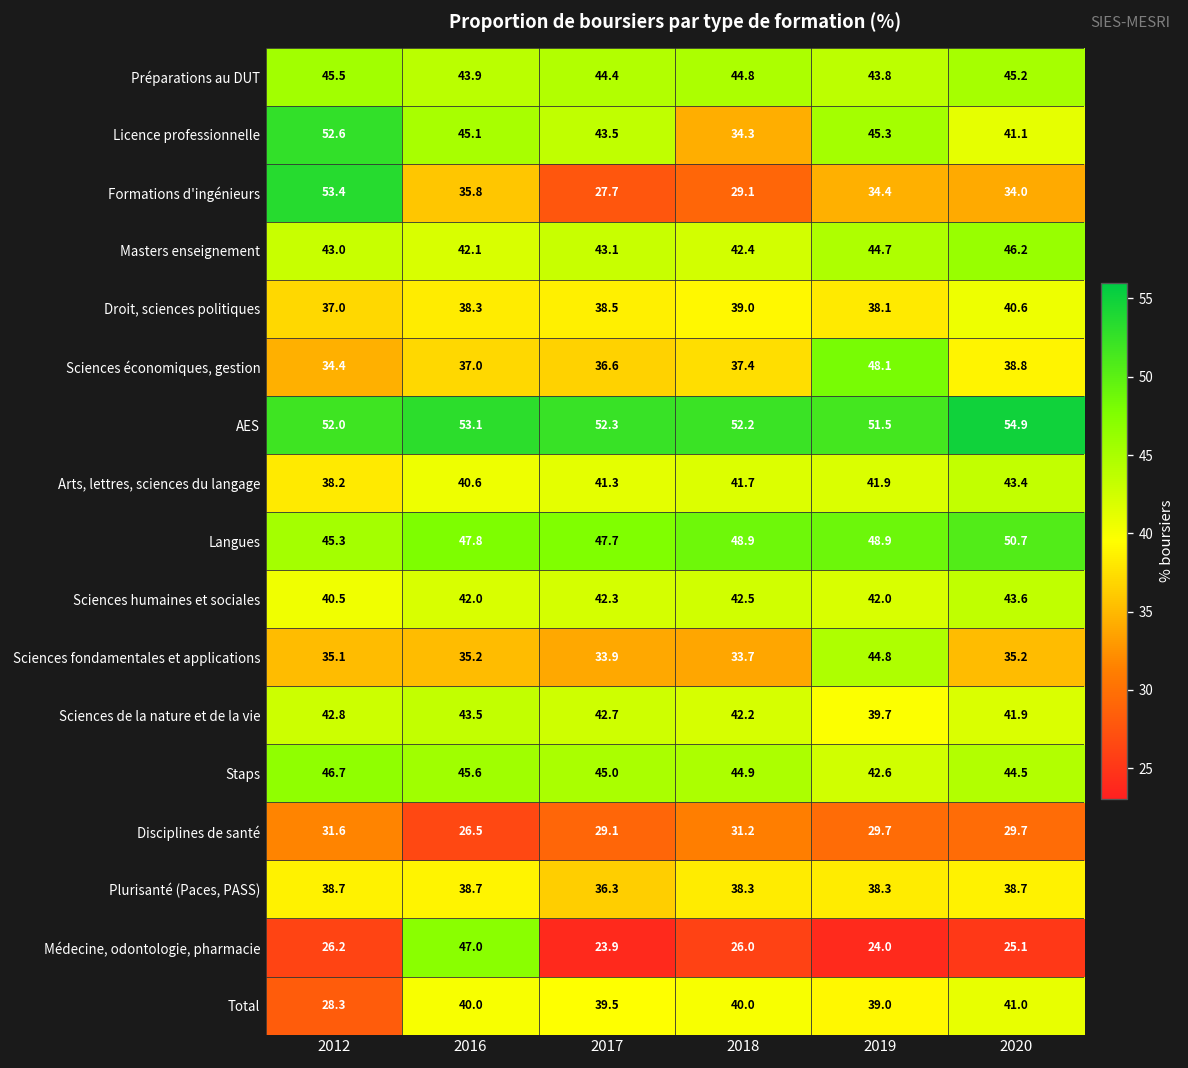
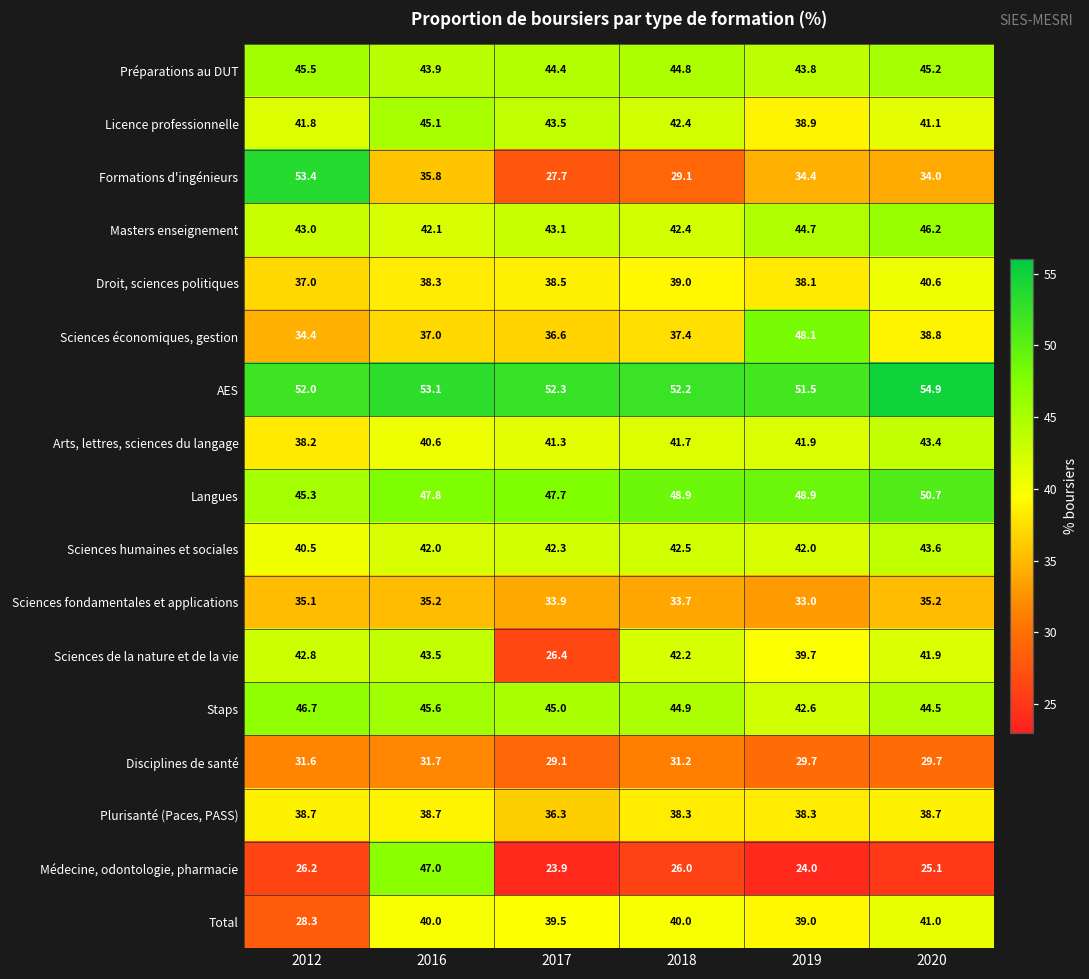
  {
    "Préparations au DUT": {
      "2012": 45.5,
      "2016": 43.9,
      "2017": 44.4,
      "2018": 44.8,
      "2019": 43.8,
      "2020": 45.2
    },
    "Licence professionnelle": {
-     "2012": 52.6,
+     "2012": 41.8,
      "2016": 45.1,
      "2017": 43.5,
-     "2018": 34.3,
-     "2019": 45.3,
+     "2018": 42.4,
+     "2019": 38.9,
      "2020": 41.1
    },
    "Formations d'ingénieurs": {
      "2012": 53.4,
      "2016": 35.8,
      "2017": 27.7,
      "2018": 29.1,
      "2019": 34.4,
      "2020": 34.0
    },
    "Masters enseignement": {
      "2012": 43.0,
      "2016": 42.1,
      "2017": 43.1,
      "2018": 42.4,
      "2019": 44.7,
      "2020": 46.2
    },
    "Droit, sciences politiques": {
      "2012": 37.0,
      "2016": 38.3,
      "2017": 38.5,
      "2018": 39.0,
      "2019": 38.1,
      "2020": 40.6
    },
    "Sciences économiques, gestion": {
      "2012": 34.4,
      "2016": 37.0,
      "2017": 36.6,
      "2018": 37.4,
      "2019": 48.1,
      "2020": 38.8
    },
    "AES": {
      "2012": 52.0,
      "2016": 53.1,
      "2017": 52.3,
      "2018": 52.2,
      "2019": 51.5,
      "2020": 54.9
    },
    "Arts, lettres, sciences du langage": {
      "2012": 38.2,
      "2016": 40.6,
      "2017": 41.3,
      "2018": 41.7,
      "2019": 41.9,
      "2020": 43.4
    },
    "Langues": {
      "2012": 45.3,
      "2016": 47.8,
      "2017": 47.7,
      "2018": 48.9,
      "2019": 48.9,
      "2020": 50.7
    },
    "Sciences humaines et sociales": {
      "2012": 40.5,
      "2016": 42.0,
      "2017": 42.3,
      "2018": 42.5,
      "2019": 42.0,
      "2020": 43.6
    },
    "Sciences fondamentales et applications": {
      "2012": 35.1,
      "2016": 35.2,
      "2017": 33.9,
      "2018": 33.7,
-     "2019": 44.8,
+     "2019": 33.0,
      "2020": 35.2
    },
    "Sciences de la nature et de la vie": {
      "2012": 42.8,
      "2016": 43.5,
-     "2017": 42.7,
+     "2017": 26.4,
      "2018": 42.2,
      "2019": 39.7,
      "2020": 41.9
    },
    "Staps": {
      "2012": 46.7,
      "2016": 45.6,
      "2017": 45.0,
      "2018": 44.9,
      "2019": 42.6,
      "2020": 44.5
    },
    "Disciplines de santé": {
      "2012": 31.6,
-     "2016": 26.5,
+     "2016": 31.7,
      "2017": 29.1,
      "2018": 31.2,
      "2019": 29.7,
      "2020": 29.7
    },
    "Plurisanté (Paces, PASS)": {
      "2012": 38.7,
      "2016": 38.7,
      "2017": 36.3,
      "2018": 38.3,
      "2019": 38.3,
      "2020": 38.7
    },
    "Médecine, odontologie, pharmacie": {
      "2012": 26.2,
      "2016": 47.0,
      "2017": 23.9,
      "2018": 26.0,
      "2019": 24.0,
      "2020": 25.1
    },
    "Total": {
      "2012": 28.3,
      "2016": 40.0,
      "2017": 39.5,
      "2018": 40.0,
      "2019": 39.0,
      "2020": 41.0
    }
  }
